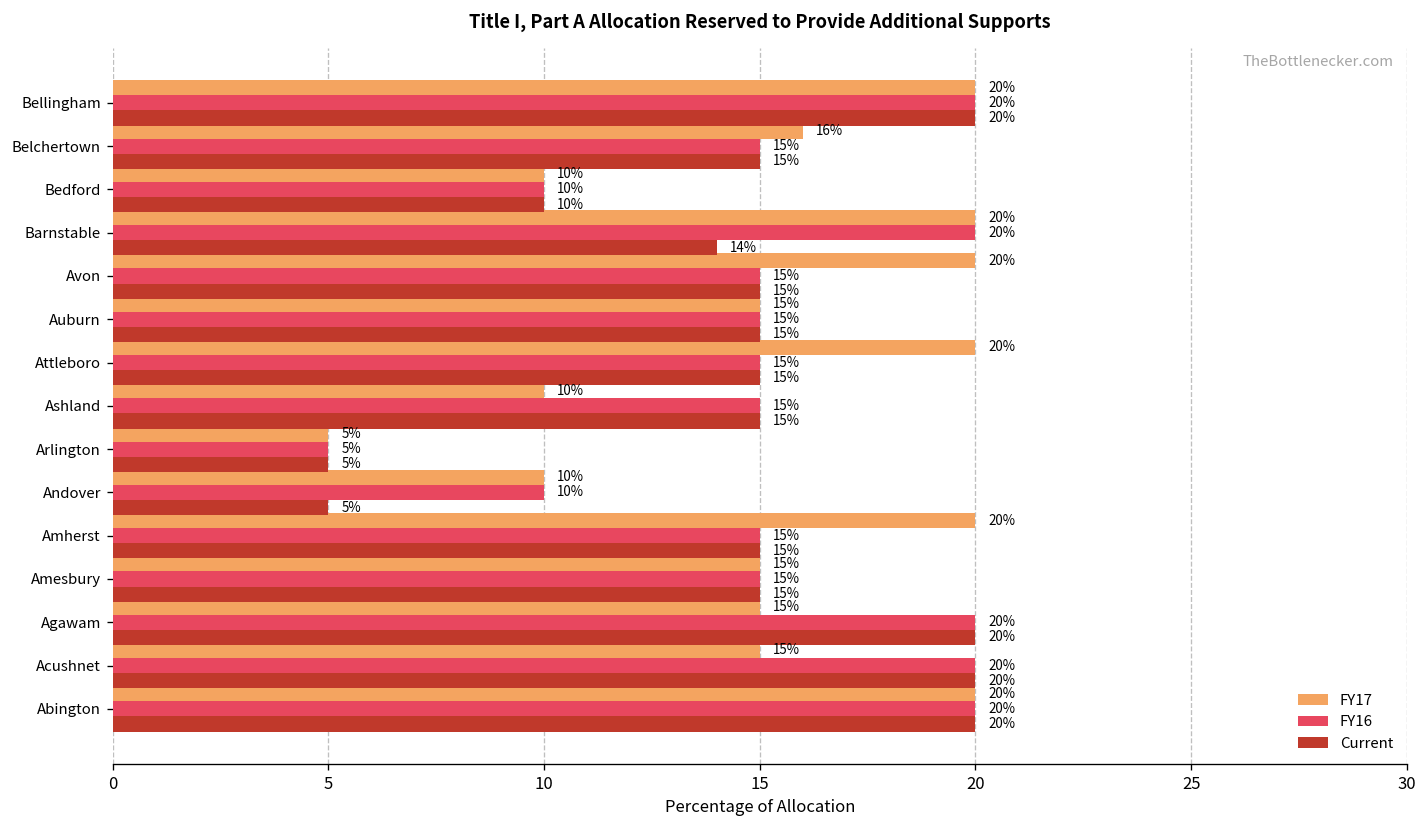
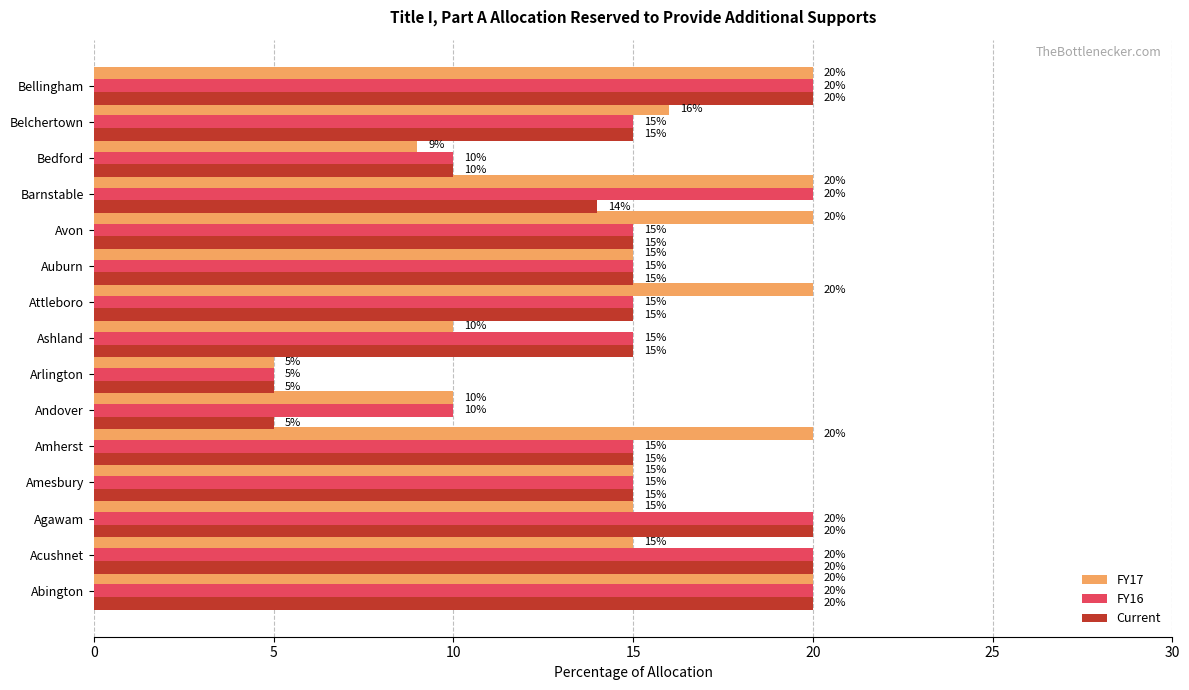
  {
    "FY17": {
      "Bellingham": "20%",
      "Belchertown": "16%",
-     "Bedford": "10%",
+     "Bedford": "9%",
      "Barnstable": "20%",
      "Avon": "20%",
      "Auburn": "15%",
      "Attleboro": "20%",
      "Ashland": "10%",
      "Arlington": "5%",
      "Andover": "10%",
      "Amherst": "20%",
      "Amesbury": "15%",
      "Agawam": "15%",
      "Acushnet": "15%",
      "Abington": "20%"
    },
    "FY16": {
      "Bellingham": "20%",
      "Belchertown": "15%",
      "Bedford": "10%",
      "Barnstable": "20%",
      "Avon": "15%",
      "Auburn": "15%",
      "Attleboro": "15%",
      "Ashland": "15%",
      "Arlington": "5%",
      "Andover": "10%",
      "Amherst": "15%",
      "Amesbury": "15%",
      "Agawam": "20%",
      "Acushnet": "20%",
      "Abington": "20%"
    },
    "Current": {
      "Bellingham": "20%",
      "Belchertown": "15%",
      "Bedford": "10%",
      "Barnstable": "14%",
      "Avon": "15%",
      "Auburn": "15%",
      "Attleboro": "15%",
      "Ashland": "15%",
      "Arlington": "5%",
      "Andover": "5%",
      "Amherst": "15%",
      "Amesbury": "15%",
      "Agawam": "20%",
      "Acushnet": "20%",
      "Abington": "20%"
    }
  }
